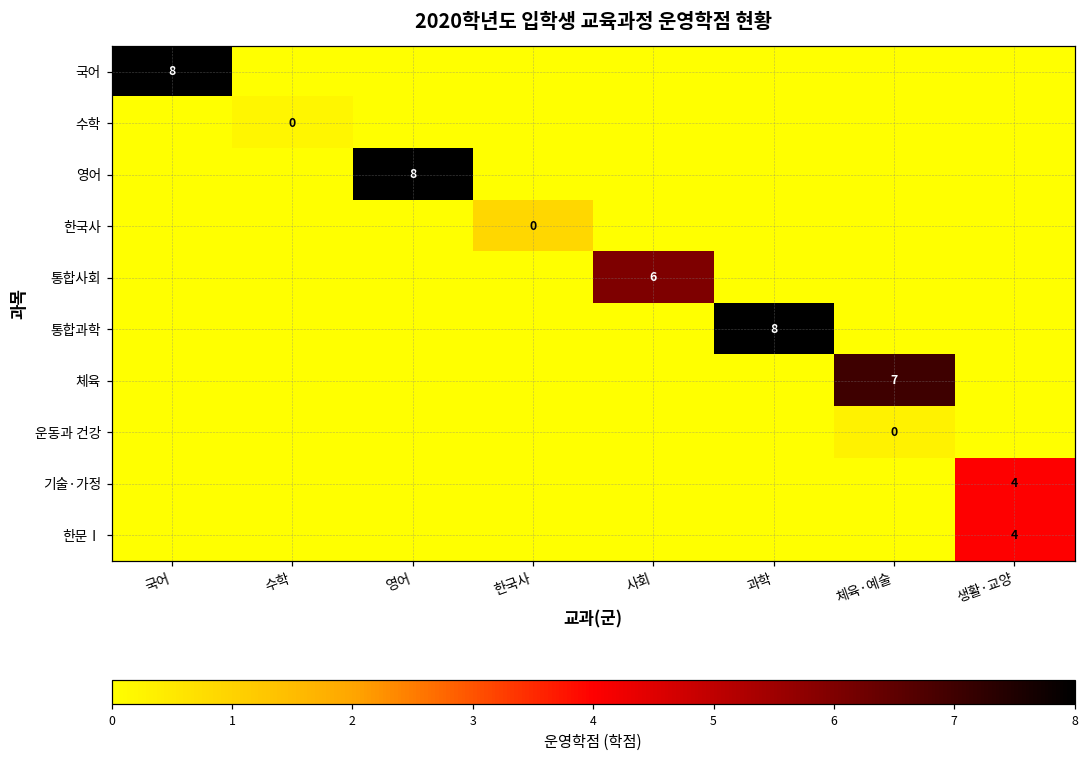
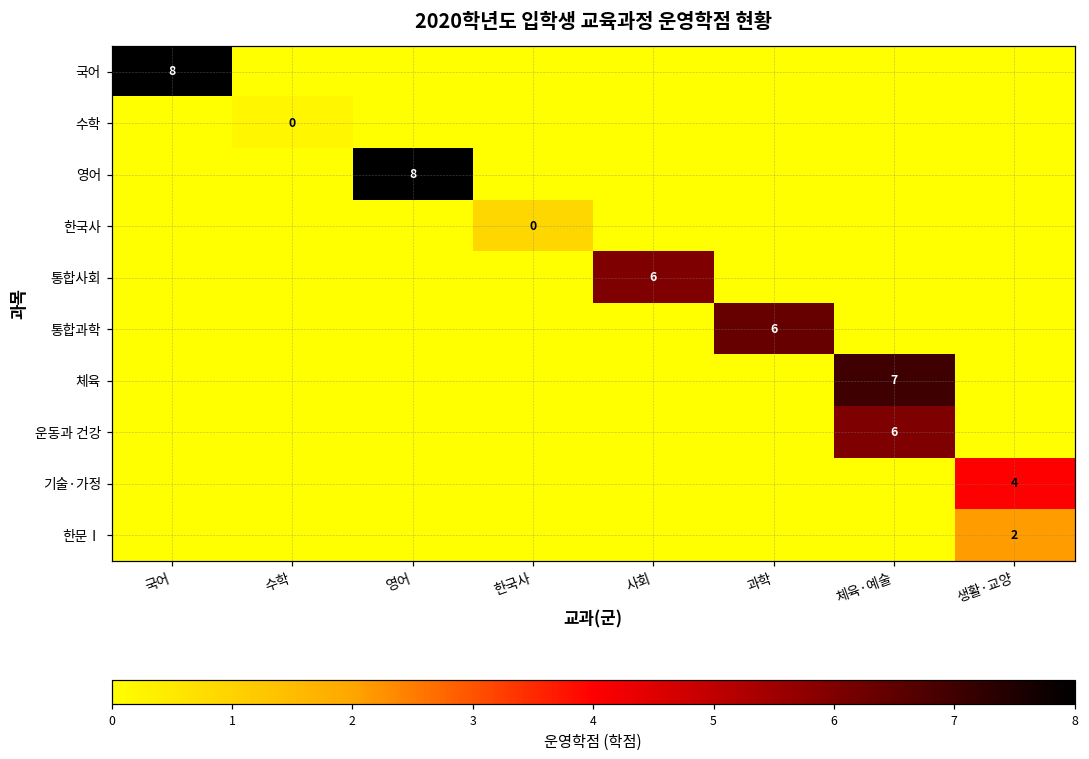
  {
    "국어": {
      "국어": 8
    },
    "수학": {
      "수학": 0
    },
    "영어": {
      "영어": 8
    },
    "한국사": {
      "한국사": 0
    },
    "통합사회": {
      "사회": 6
    },
    "통합과학": {
-     "과학": 8
+     "과학": 6
    },
    "체육": {
      "체육·예술": 7
    },
    "운동과 건강": {
-     "체육·예술": 0
+     "체육·예술": 6
    },
    "기술·가정": {
      "생활·교양": 4
    },
    "한문Ⅰ": {
-     "생활·교양": 4
+     "생활·교양": 2
    }
  }
